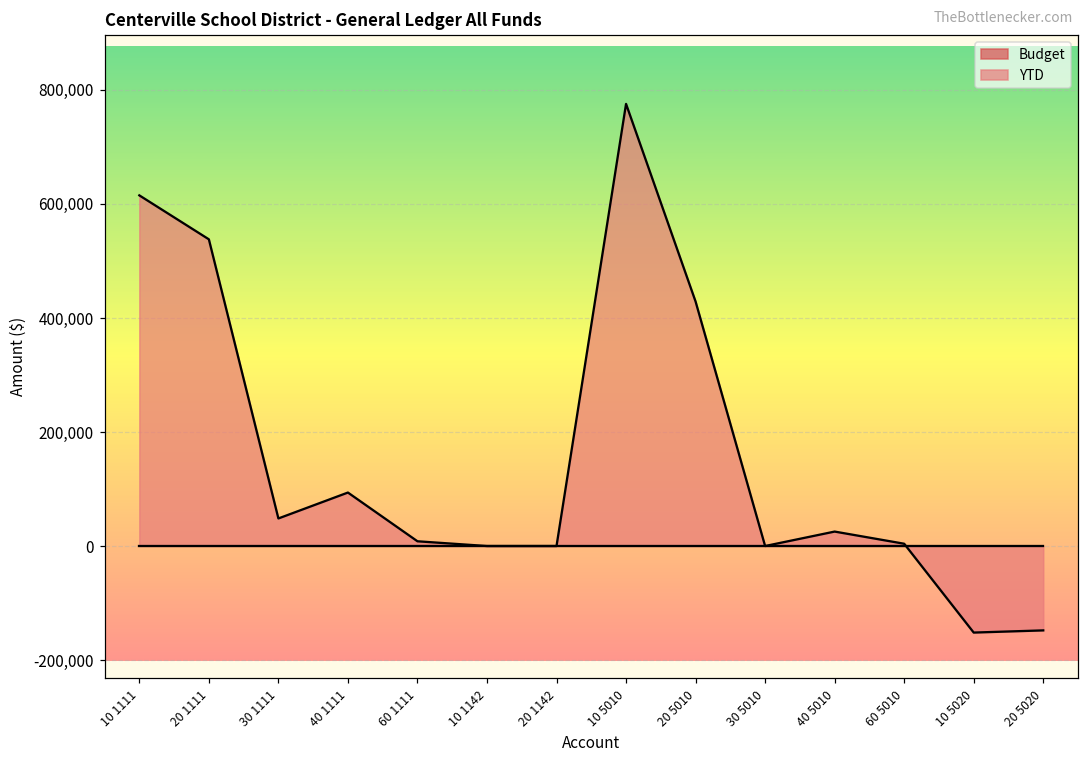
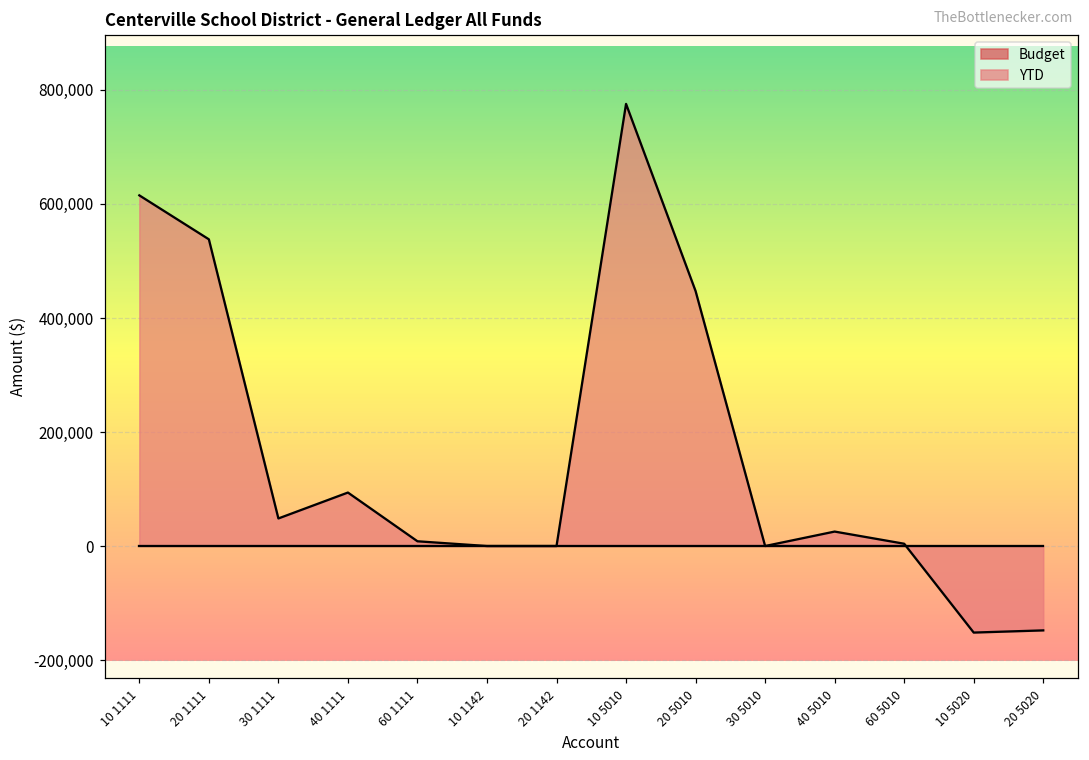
  {
    "Budget": {
      "10 1111": "0",
      "20 1111": "0",
      "30 1111": "0",
      "40 1111": "0",
      "60 1111": "0",
      "10 5010": "0",
      "20 5010": "0",
      "40 5010": "0"
    },
    "YTD": {
-     "20 5010": "430,000"
+     "20 5010": "450,000"
    }
  }
